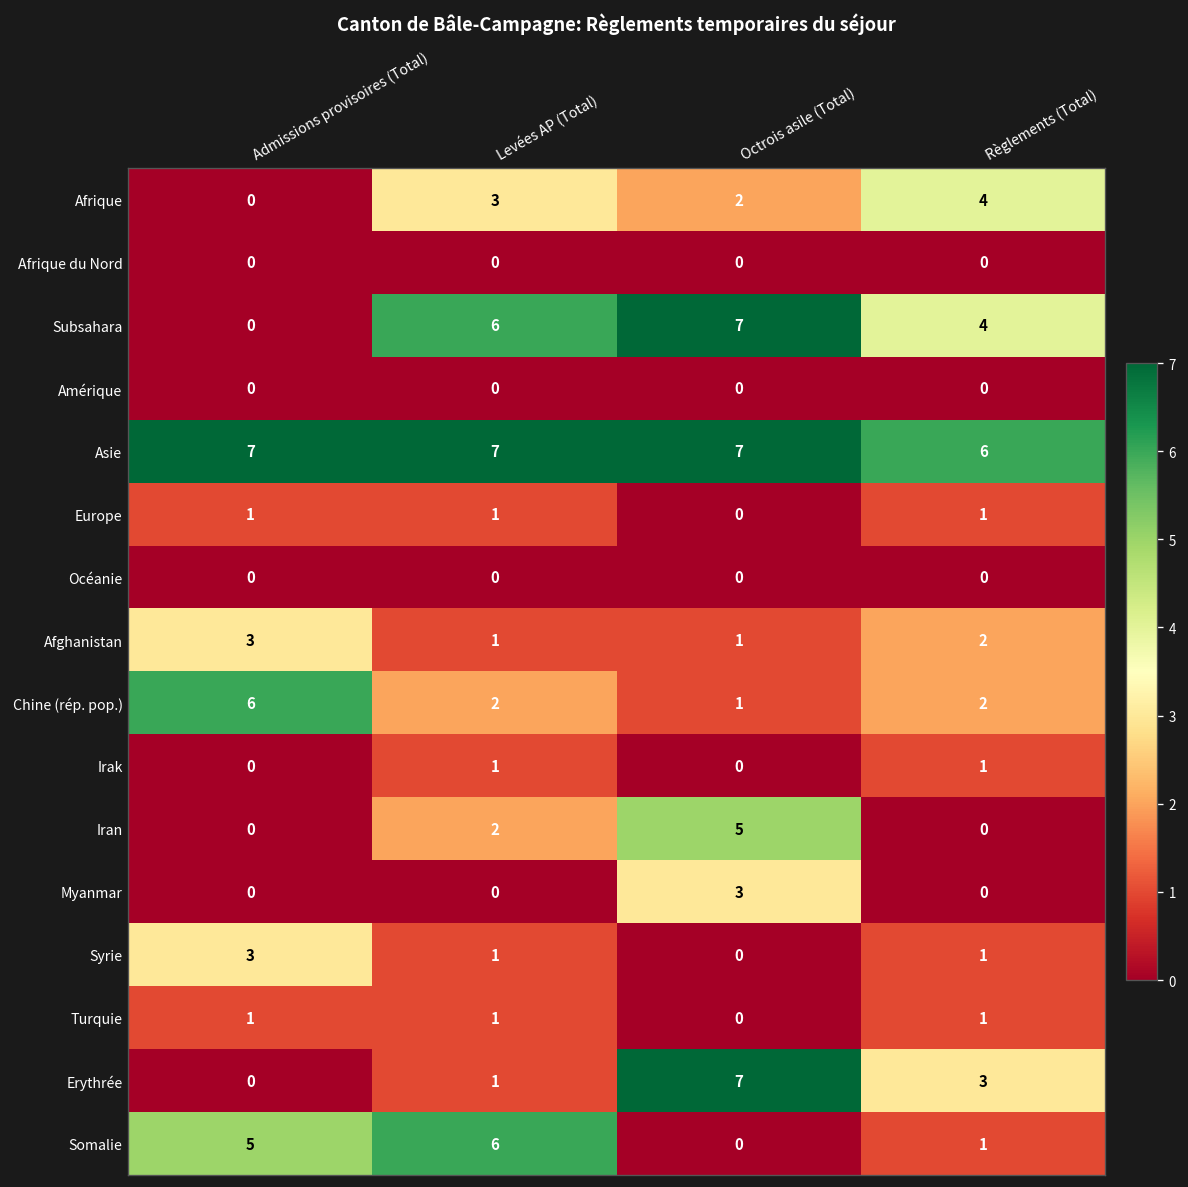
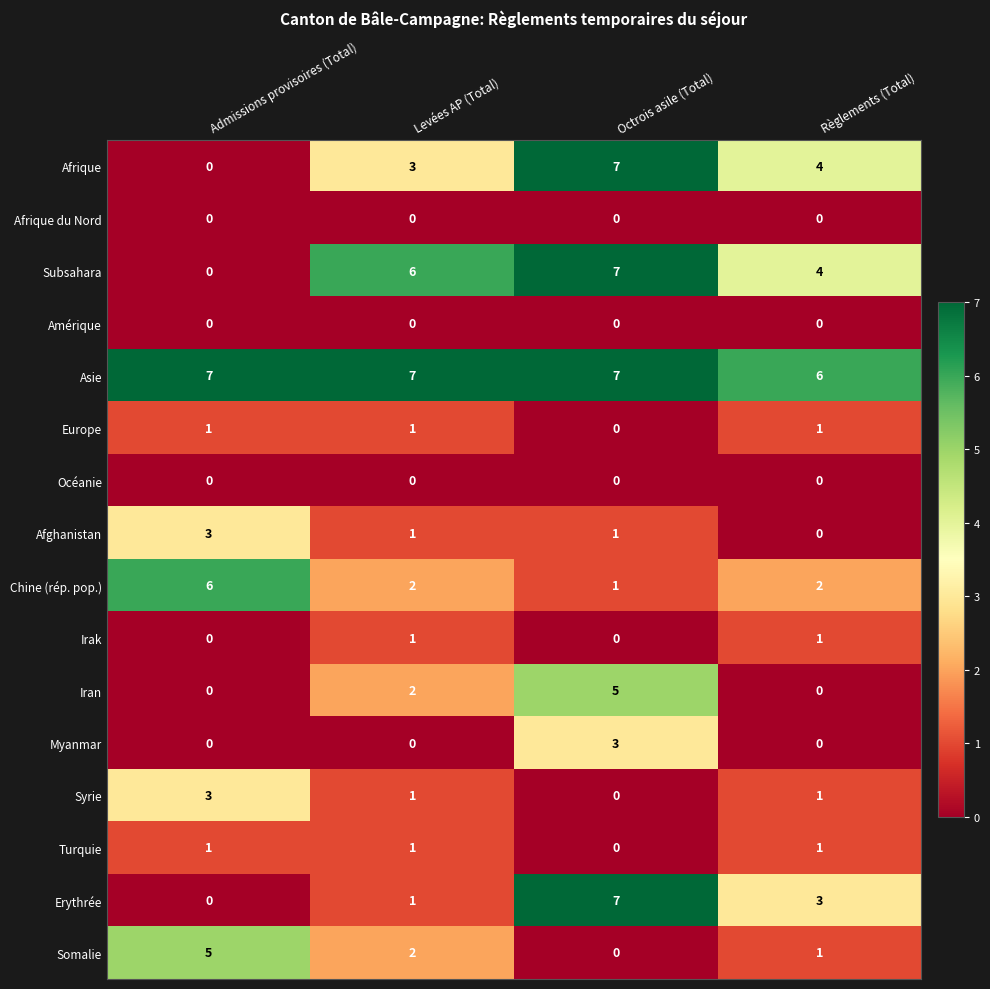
  {
    "Afrique": {
      "Admissions provisoires (Total)": 0,
      "Levées AP (Total)": 3,
-     "Octrois asile (Total)": 2,
+     "Octrois asile (Total)": 7,
      "Règlements (Total)": 4
    },
    "Afrique du Nord": {
      "Admissions provisoires (Total)": 0,
      "Levées AP (Total)": 0,
      "Octrois asile (Total)": 0,
      "Règlements (Total)": 0
    },
    "Subsahara": {
      "Admissions provisoires (Total)": 0,
      "Levées AP (Total)": 6,
      "Octrois asile (Total)": 7,
      "Règlements (Total)": 4
    },
    "Amérique": {
      "Admissions provisoires (Total)": 0,
      "Levées AP (Total)": 0,
      "Octrois asile (Total)": 0,
      "Règlements (Total)": 0
    },
    "Asie": {
      "Admissions provisoires (Total)": 7,
      "Levées AP (Total)": 7,
      "Octrois asile (Total)": 7,
      "Règlements (Total)": 6
    },
    "Europe": {
      "Admissions provisoires (Total)": 1,
      "Levées AP (Total)": 1,
      "Octrois asile (Total)": 0,
      "Règlements (Total)": 1
    },
    "Océanie": {
      "Admissions provisoires (Total)": 0,
      "Levées AP (Total)": 0,
      "Octrois asile (Total)": 0,
      "Règlements (Total)": 0
    },
    "Afghanistan": {
      "Admissions provisoires (Total)": 3,
      "Levées AP (Total)": 1,
      "Octrois asile (Total)": 1,
-     "Règlements (Total)": 2
+     "Règlements (Total)": 0
    },
    "Chine (rép. pop.)": {
      "Admissions provisoires (Total)": 6,
      "Levées AP (Total)": 2,
      "Octrois asile (Total)": 1,
      "Règlements (Total)": 2
    },
    "Irak": {
      "Admissions provisoires (Total)": 0,
      "Levées AP (Total)": 1,
      "Octrois asile (Total)": 0,
      "Règlements (Total)": 1
    },
    "Iran": {
      "Admissions provisoires (Total)": 0,
      "Levées AP (Total)": 2,
      "Octrois asile (Total)": 5,
      "Règlements (Total)": 0
    },
    "Myanmar": {
      "Admissions provisoires (Total)": 0,
      "Levées AP (Total)": 0,
      "Octrois asile (Total)": 3,
      "Règlements (Total)": 0
    },
    "Syrie": {
      "Admissions provisoires (Total)": 3,
      "Levées AP (Total)": 1,
      "Octrois asile (Total)": 0,
      "Règlements (Total)": 1
    },
    "Turquie": {
      "Admissions provisoires (Total)": 1,
      "Levées AP (Total)": 1,
      "Octrois asile (Total)": 0,
      "Règlements (Total)": 1
    },
    "Erythrée": {
      "Admissions provisoires (Total)": 0,
      "Levées AP (Total)": 1,
      "Octrois asile (Total)": 7,
      "Règlements (Total)": 3
    },
    "Somalie": {
      "Admissions provisoires (Total)": 5,
-     "Levées AP (Total)": 6,
+     "Levées AP (Total)": 2,
      "Octrois asile (Total)": 0,
      "Règlements (Total)": 1
    }
  }
